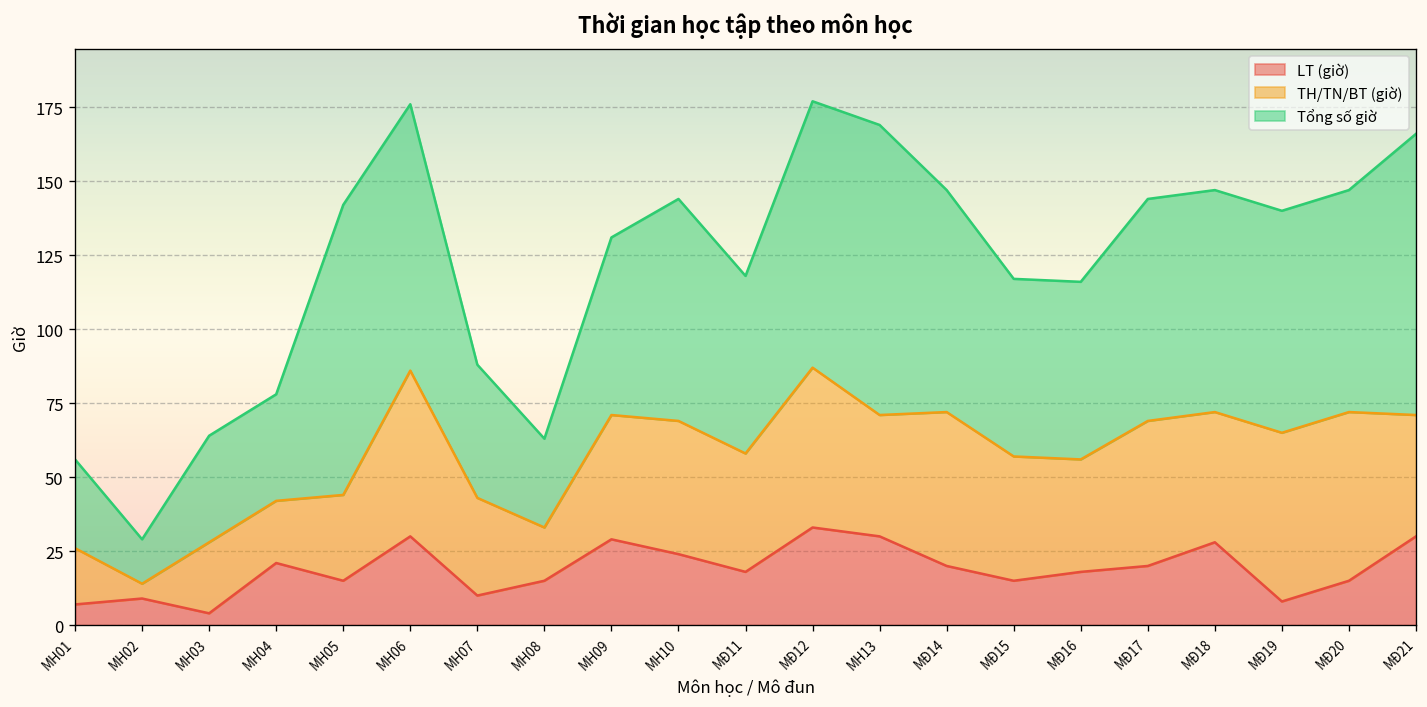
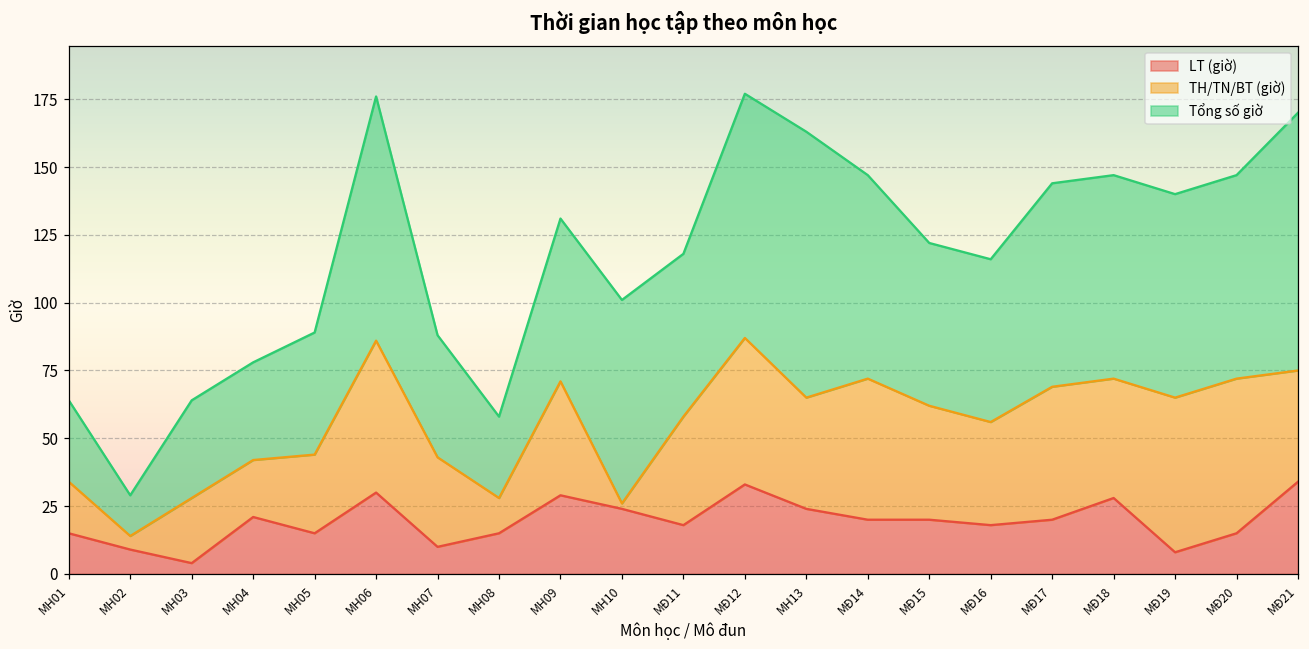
  {
    "LT (giờ)": {
-     "MH01": 7,
+     "MH01": 15,
      "MH02": 9,
      "MH03": 4,
      "MH04": 21,
      "MH05": 15,
      "MH06": 30,
      "MH07": 10,
      "MH08": 15,
      "MH09": 29,
      "MH10": 24,
      "MĐ11": 18,
      "MĐ12": 33,
-     "MH13": 30,
+     "MH13": 24,
      "MĐ14": 20,
-     "MĐ15": 15,
+     "MĐ15": 20,
      "MĐ16": 18,
      "MĐ17": 20,
      "MĐ18": 28,
      "MĐ19": 8,
      "MĐ20": 15,
-     "MĐ21": 30
+     "MĐ21": 34
    },
    "TH/TN/BT (giờ)": {
      "MH01": 19,
      "MH02": 5,
      "MH03": 24,
      "MH04": 21,
      "MH05": 29,
      "MH06": 56,
      "MH07": 33,
-     "MH08": 18,
+     "MH08": 13,
      "MH09": 42,
-     "MH10": 45,
+     "MH10": 2,
      "MĐ11": 40,
      "MĐ12": 54,
      "MH13": 41,
      "MĐ14": 52,
      "MĐ15": 42,
      "MĐ16": 38,
      "MĐ17": 49,
      "MĐ18": 44,
      "MĐ19": 57,
      "MĐ20": 57,
      "MĐ21": 41
    },
    "Tổng số giờ": {
      "MH01": 30,
      "MH02": 15,
      "MH03": 36,
      "MH04": 36,
-     "MH05": 98,
+     "MH05": 45,
      "MH06": 90,
      "MH07": 45,
      "MH08": 30,
      "MH09": 60,
      "MH10": 75,
      "MĐ11": 60,
      "MĐ12": 90,
      "MH13": 98,
      "MĐ14": 75,
      "MĐ15": 60,
      "MĐ16": 60,
      "MĐ17": 75,
      "MĐ18": 75,
      "MĐ19": 75,
      "MĐ20": 75,
      "MĐ21": 95
    }
  }
